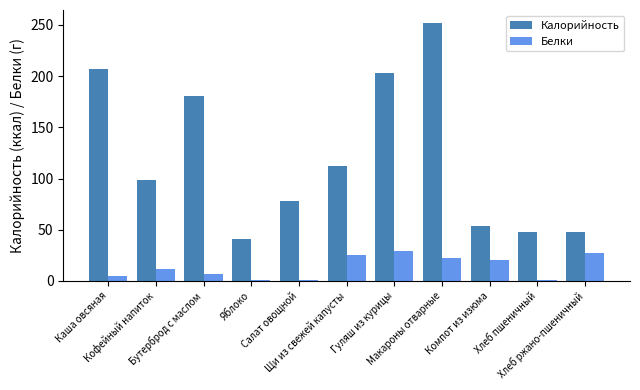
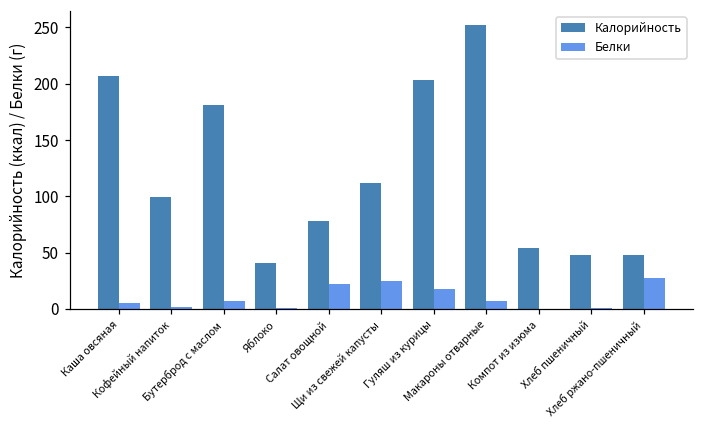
  {
    "Калорийность": {
      "Каша овсяная": 207,
      "Кофейный напиток": 99,
      "Бутерброд с маслом": 181,
      "Яблоко": 41,
      "Салат овощной": 78,
      "Щи из свежей капусты": 112,
      "Гуляш из курицы": 203,
      "Макароны отварные": 252,
      "Компот из изюма": 54,
      "Хлеб пшеничный": 48,
      "Хлеб ржано-пшеничный": 48
    },
    "Белки": {
      "Каша овсяная": 5,
-     "Кофейный напиток": 12,
+     "Кофейный напиток": 2,
      "Бутерброд с маслом": 7,
-     "Салат овощной": 1,
+     "Салат овощной": 22,
      "Щи из свежей капусты": 25,
-     "Гуляш из курицы": 29,
-     "Макароны отварные": 22,
-     "Компот из изюма": 20,
+     "Гуляш из курицы": 18,
+     "Макароны отварные": 7,
+     "Компот из изюма": 0,
      "Хлеб ржано-пшеничный": 27
    }
  }
